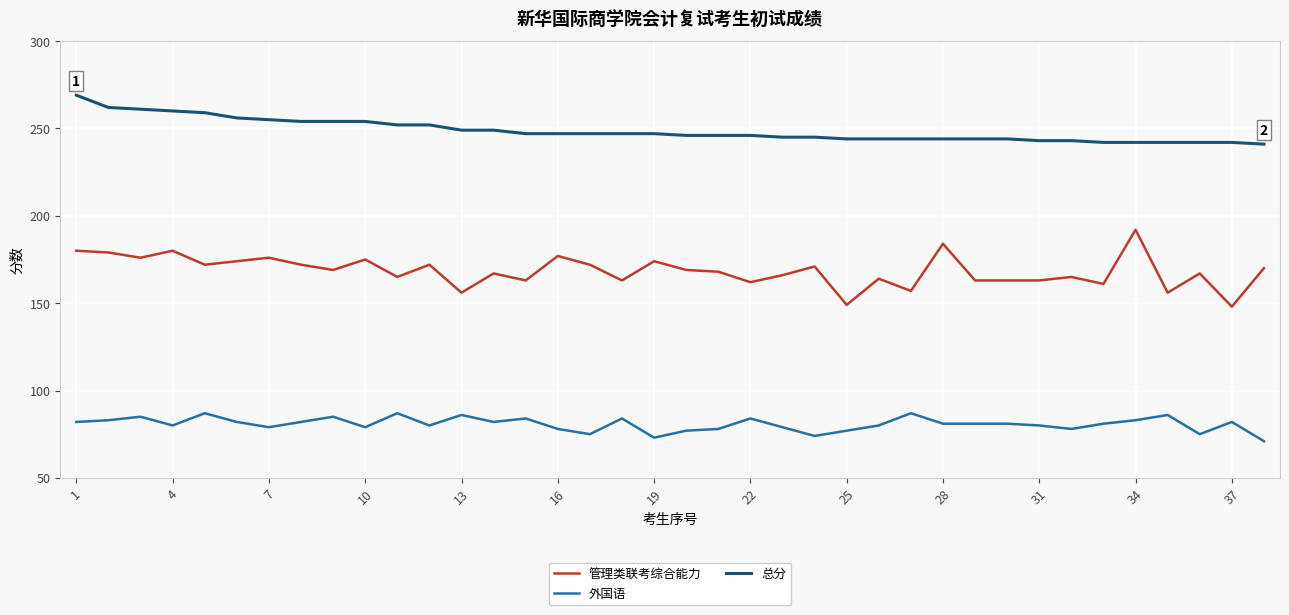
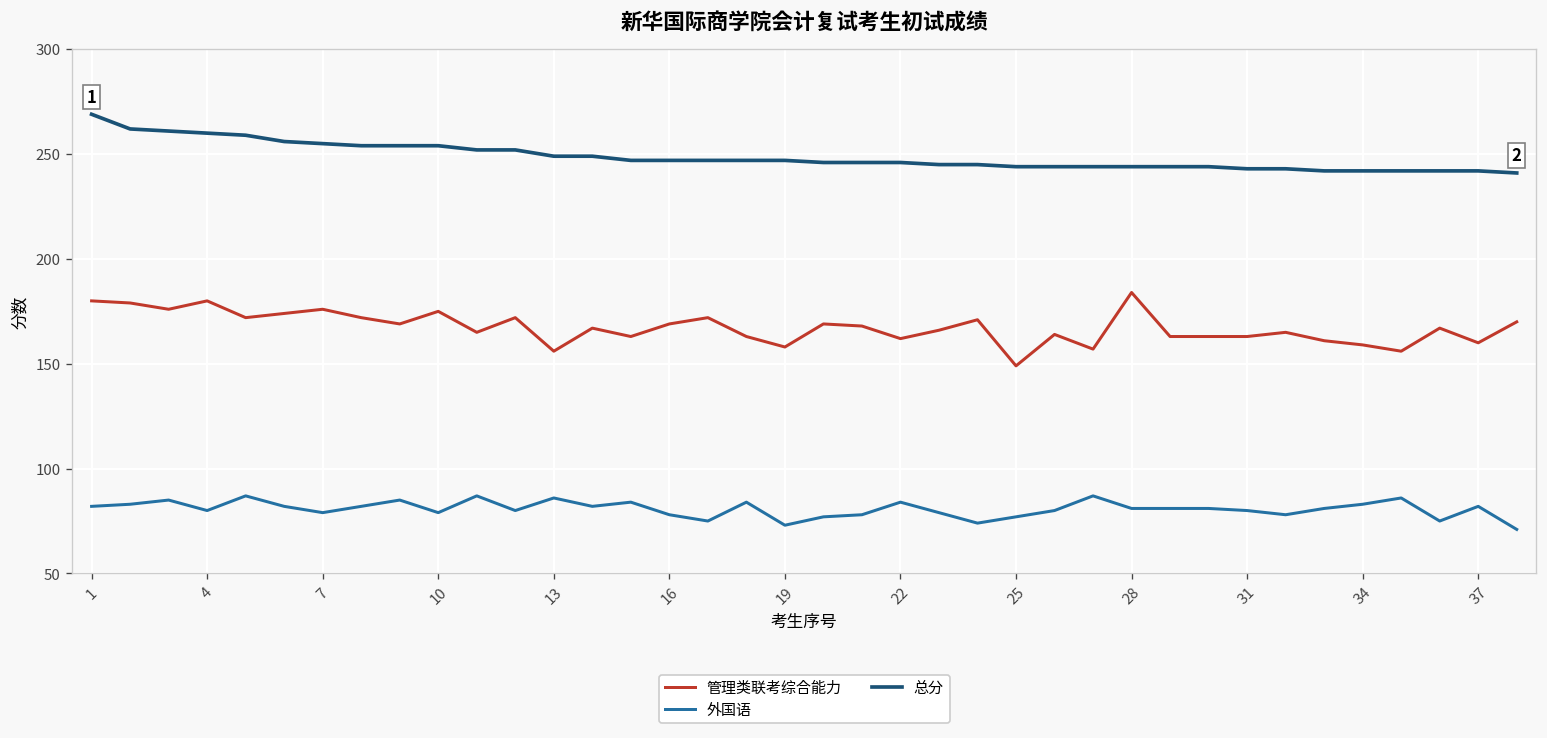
  {
    "管理类联考综合能力": {
      "1": 180,
      "4": 180,
      "7": 176,
      "10": 175,
      "13": 156,
-     "16": 177,
-     "19": 174,
+     "16": 169,
+     "19": 158,
      "22": 162,
      "25": 149,
      "28": 184,
      "31": 163,
-     "34": 192,
-     "37": 148
+     "34": 159,
+     "37": 160
    }
  }
